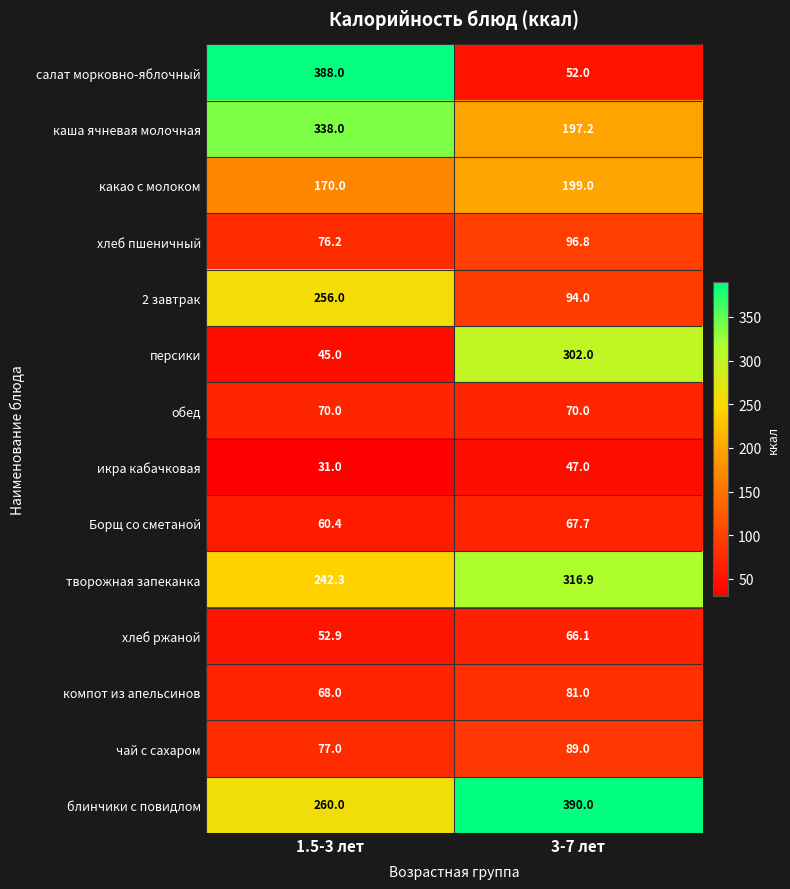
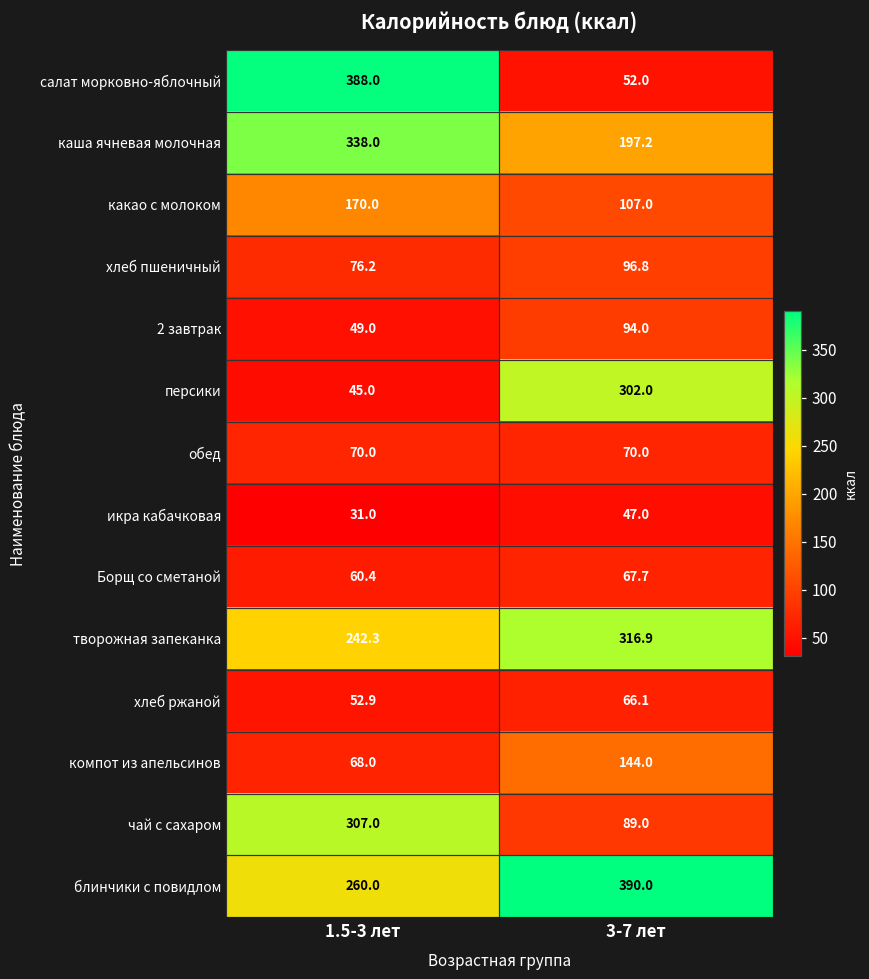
  {
    "салат морковно-яблочный": {
      "1.5-3 лет": 388.0,
      "3-7 лет": 52.0
    },
    "каша ячневая молочная": {
      "1.5-3 лет": 338.0,
      "3-7 лет": 197.2
    },
    "какао с молоком": {
      "1.5-3 лет": 170.0,
-     "3-7 лет": 199.0
+     "3-7 лет": 107.0
    },
    "хлеб пшеничный": {
      "1.5-3 лет": 76.2,
      "3-7 лет": 96.8
    },
    "2 завтрак": {
-     "1.5-3 лет": 256.0,
+     "1.5-3 лет": 49.0,
      "3-7 лет": 94.0
    },
    "персики": {
      "1.5-3 лет": 45.0,
      "3-7 лет": 302.0
    },
    "обед": {
      "1.5-3 лет": 70.0,
      "3-7 лет": 70.0
    },
    "икра кабачковая": {
      "1.5-3 лет": 31.0,
      "3-7 лет": 47.0
    },
    "Борщ со сметаной": {
      "1.5-3 лет": 60.4,
      "3-7 лет": 67.7
    },
    "творожная запеканка": {
      "1.5-3 лет": 242.3,
      "3-7 лет": 316.9
    },
    "хлеб ржаной": {
      "1.5-3 лет": 52.9,
      "3-7 лет": 66.1
    },
    "компот из апельсинов": {
      "1.5-3 лет": 68.0,
-     "3-7 лет": 81.0
+     "3-7 лет": 144.0
    },
    "чай с сахаром": {
-     "1.5-3 лет": 77.0,
+     "1.5-3 лет": 307.0,
      "3-7 лет": 89.0
    },
    "блинчики с повидлом": {
      "1.5-3 лет": 260.0,
      "3-7 лет": 390.0
    }
  }
